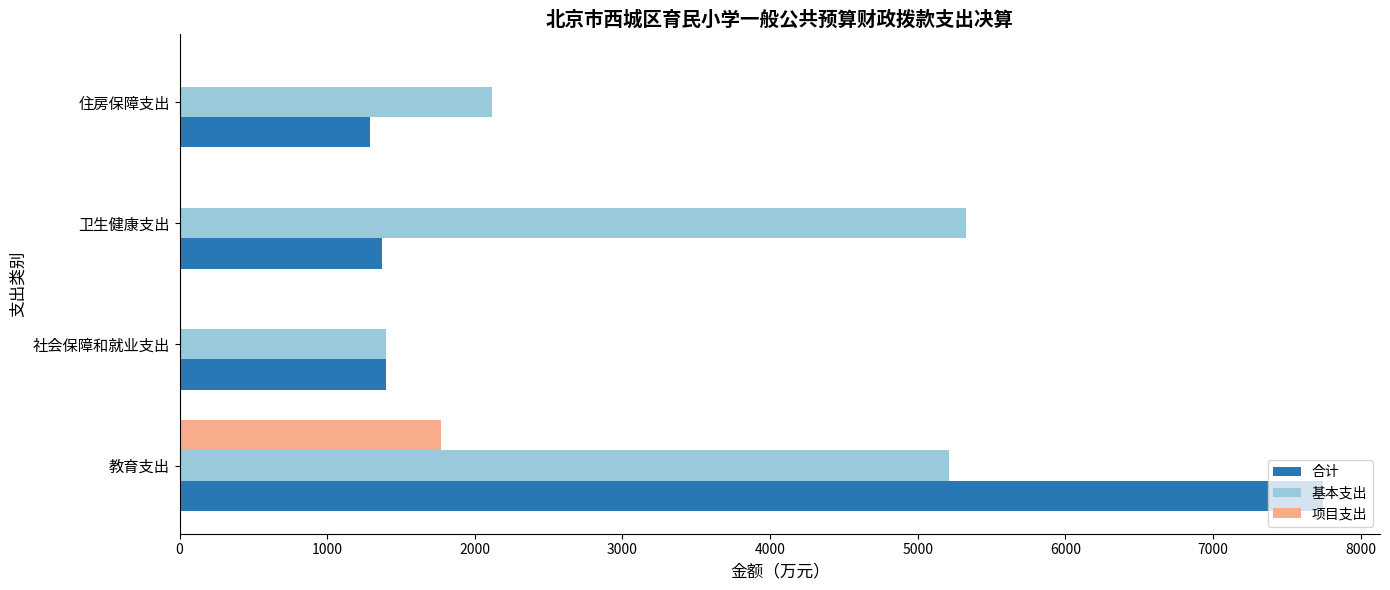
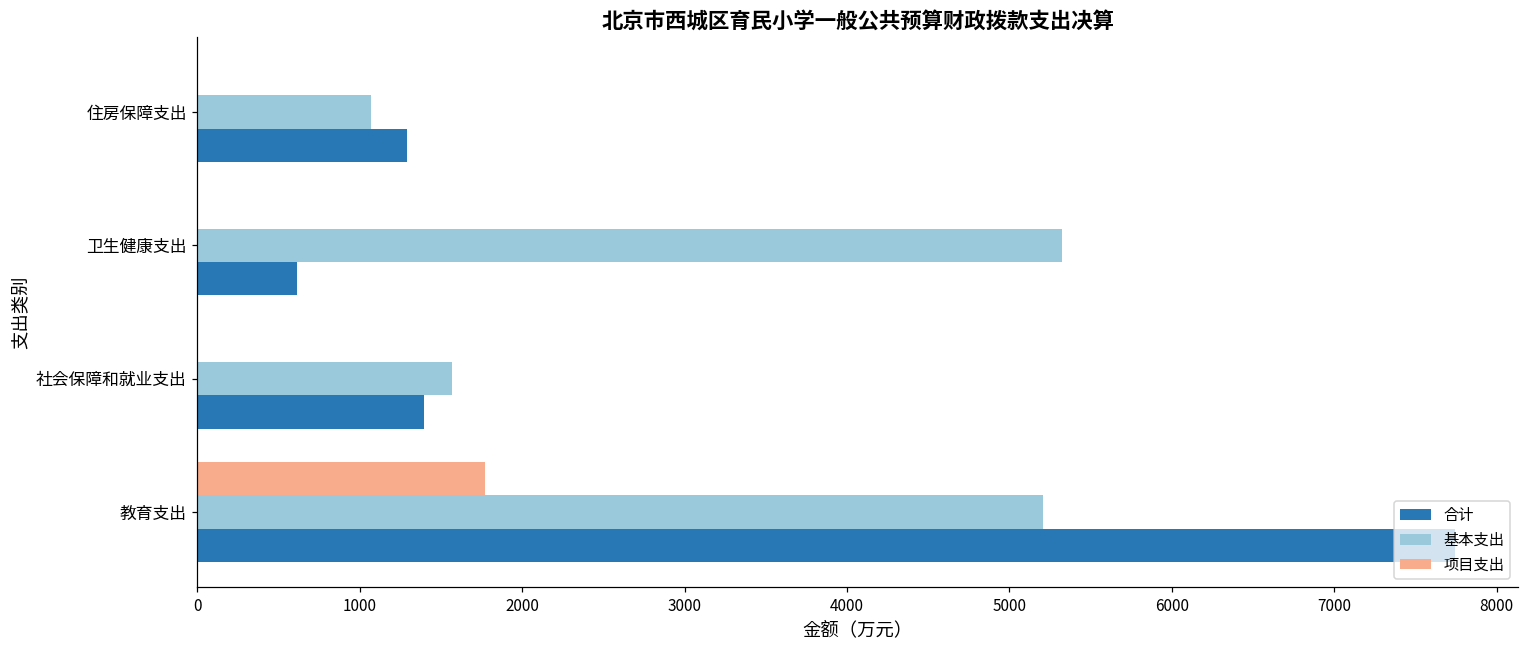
  {
    "合计": {
      "住房保障支出": 1290,
-     "卫生健康支出": 1370,
+     "卫生健康支出": 610,
      "社会保障和就业支出": 1400
    },
    "基本支出": {
-     "住房保障支出": 2120,
+     "住房保障支出": 1070,
      "卫生健康支出": 5330,
-     "社会保障和就业支出": 1400,
+     "社会保障和就业支出": 1570,
      "教育支出": 5210
    },
    "项目支出": {
      "住房保障支出": 0,
      "卫生健康支出": 0,
      "社会保障和就业支出": 0,
      "教育支出": 1770
    }
  }
